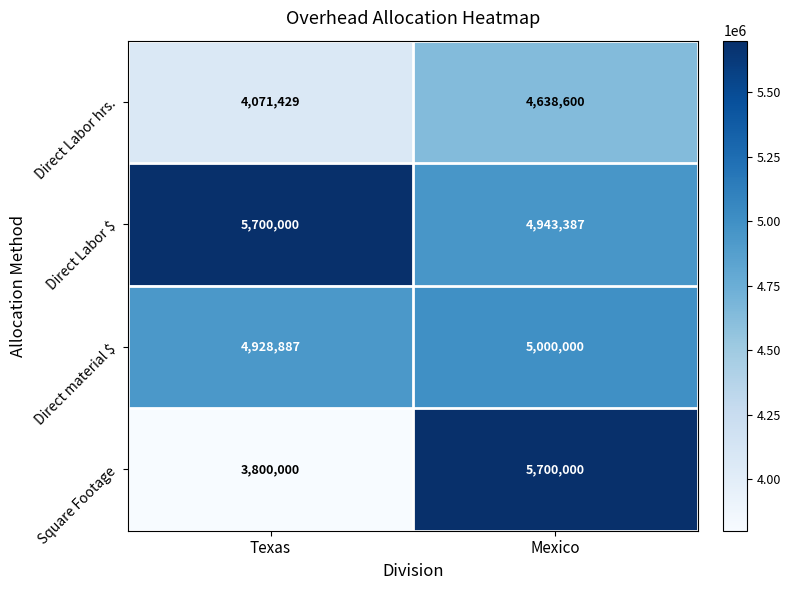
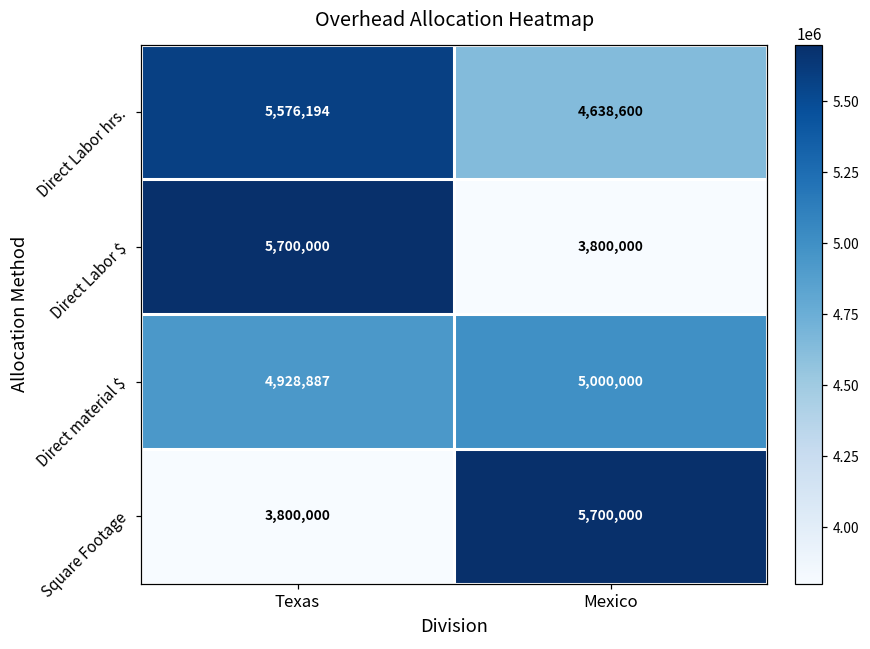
  {
    "Direct Labor hrs.": {
-     "Texas": "4,071,429",
+     "Texas": "5,576,194",
      "Mexico": "4,638,600"
    },
    "Direct Labor $": {
      "Texas": "5,700,000",
-     "Mexico": "4,943,387"
+     "Mexico": "3,800,000"
    },
    "Direct material $": {
      "Texas": "4,928,887",
      "Mexico": "5,000,000"
    },
    "Square Footage": {
      "Texas": "3,800,000",
      "Mexico": "5,700,000"
    }
  }
